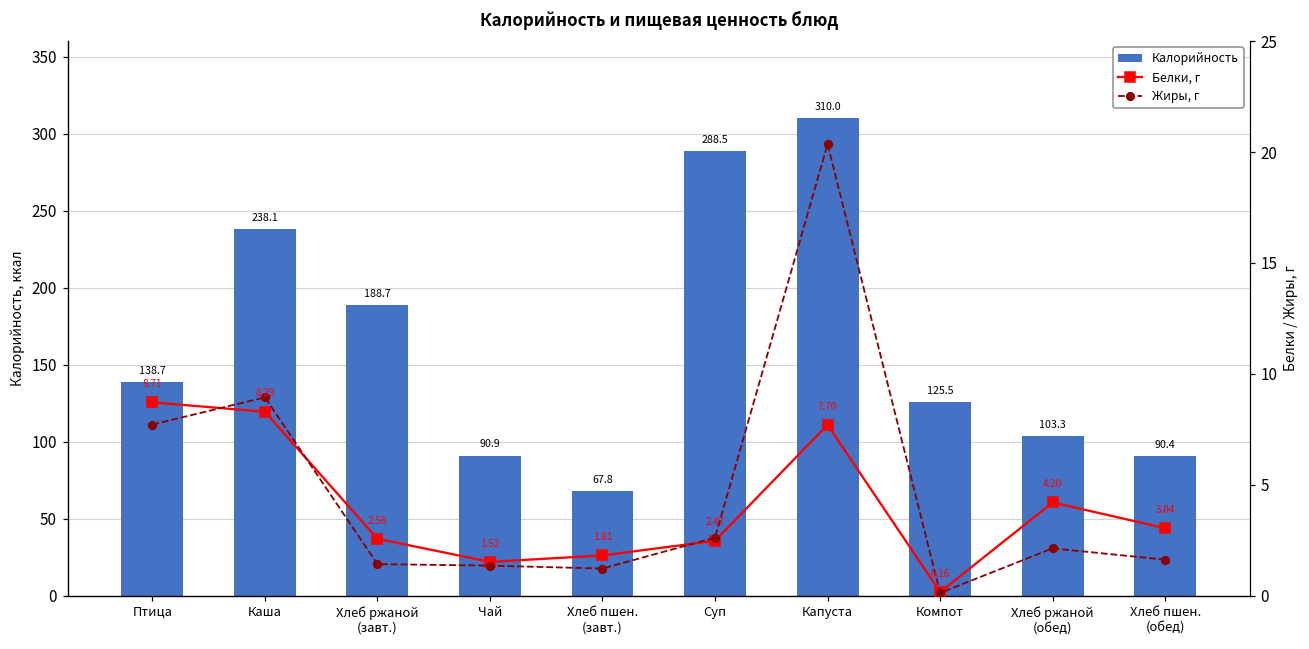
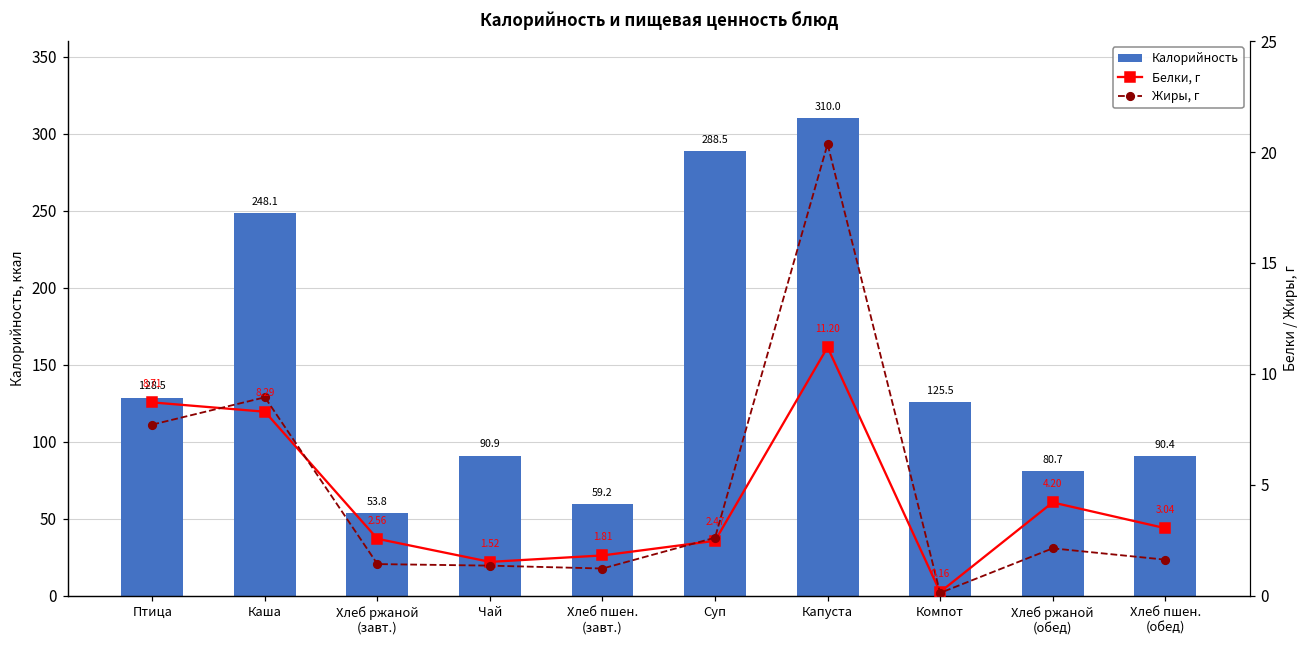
  {
    "Калорийность": {
-     "Птица": 138.7,
-     "Каша": 238.1,
-     "Хлеб ржаной (завт.)": 188.7,
+     "Птица": 128.5,
+     "Каша": 248.1,
+     "Хлеб ржаной (завт.)": 53.8,
      "Чай": 90.9,
-     "Хлеб пшен. (завт.)": 67.8,
+     "Хлеб пшен. (завт.)": 59.2,
      "Суп": 288.5,
      "Капуста": 310.0,
      "Компот": 125.5,
-     "Хлеб ржаной (обед)": 103.3,
+     "Хлеб ржаной (обед)": 80.7,
      "Хлеб пшен. (обед)": 90.4
    },
    "Белки, г": {
      "Птица": 8.71,
      "Хлеб ржаной (завт.)": 2.56,
      "Чай": 1.52,
      "Хлеб пшен. (завт.)": 1.81,
      "Суп": 2.47,
-     "Капуста": 7.70,
+     "Капуста": 11.20,
      "Хлеб ржаной (обед)": 4.20,
      "Хлеб пшен. (обед)": 3.04
    }
  }
